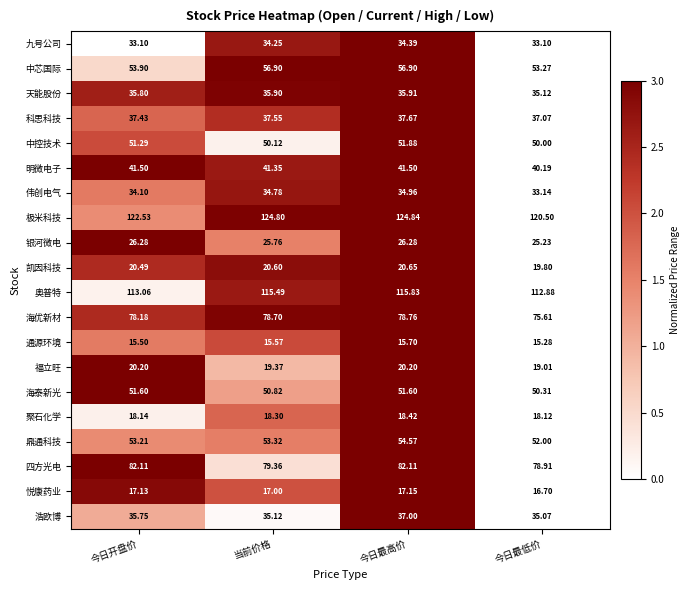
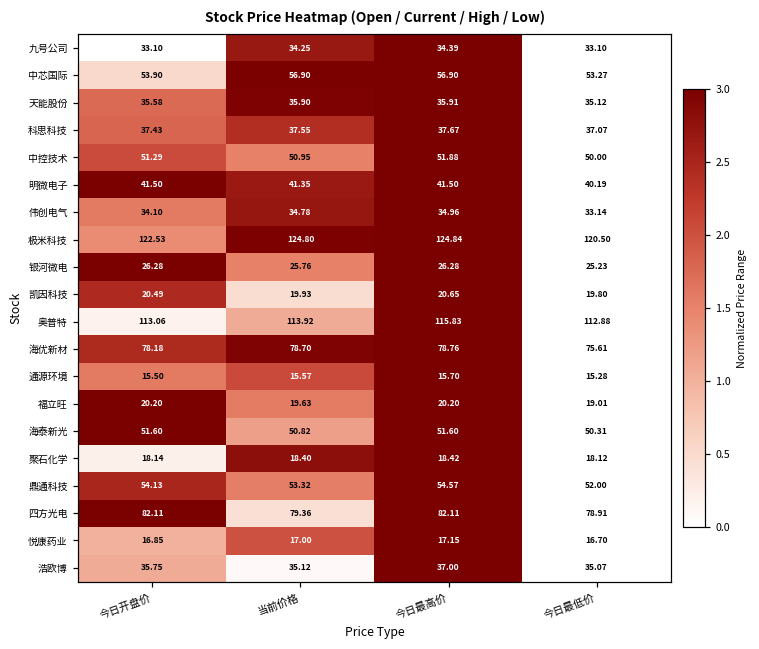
  {
    "九号公司": {
      "今日开盘价": 33.10,
      "当前价格": 34.25,
      "今日最高价": 34.39,
      "今日最低价": 33.10
    },
    "中芯国际": {
      "今日开盘价": 53.90,
      "当前价格": 56.90,
      "今日最高价": 56.90,
      "今日最低价": 53.27
    },
    "天能股份": {
-     "今日开盘价": 35.80,
+     "今日开盘价": 35.58,
      "当前价格": 35.90,
      "今日最高价": 35.91,
      "今日最低价": 35.12
    },
    "科思科技": {
      "今日开盘价": 37.43,
      "当前价格": 37.55,
      "今日最高价": 37.67,
      "今日最低价": 37.07
    },
    "中控技术": {
      "今日开盘价": 51.29,
-     "当前价格": 50.12,
+     "当前价格": 50.95,
      "今日最高价": 51.88,
      "今日最低价": 50.00
    },
    "明微电子": {
      "今日开盘价": 41.50,
      "当前价格": 41.35,
      "今日最高价": 41.50,
      "今日最低价": 40.19
    },
    "伟创电气": {
      "今日开盘价": 34.10,
      "当前价格": 34.78,
      "今日最高价": 34.96,
      "今日最低价": 33.14
    },
    "极米科技": {
      "今日开盘价": 122.53,
      "当前价格": 124.80,
      "今日最高价": 124.84,
      "今日最低价": 120.50
    },
    "银河微电": {
      "今日开盘价": 26.28,
      "当前价格": 25.76,
      "今日最高价": 26.28,
      "今日最低价": 25.23
    },
    "凯因科技": {
      "今日开盘价": 20.49,
-     "当前价格": 20.60,
+     "当前价格": 19.93,
      "今日最高价": 20.65,
      "今日最低价": 19.80
    },
    "奥普特": {
      "今日开盘价": 113.06,
-     "当前价格": 115.49,
+     "当前价格": 113.92,
      "今日最高价": 115.83,
      "今日最低价": 112.88
    },
    "海优新材": {
      "今日开盘价": 78.18,
      "当前价格": 78.70,
      "今日最高价": 78.76,
      "今日最低价": 75.61
    },
    "通源环境": {
      "今日开盘价": 15.50,
      "当前价格": 15.57,
      "今日最高价": 15.70,
      "今日最低价": 15.28
    },
    "福立旺": {
      "今日开盘价": 20.20,
-     "当前价格": 19.37,
+     "当前价格": 19.63,
      "今日最高价": 20.20,
      "今日最低价": 19.01
    },
    "海泰新光": {
      "今日开盘价": 51.60,
      "当前价格": 50.82,
      "今日最高价": 51.60,
      "今日最低价": 50.31
    },
    "聚石化学": {
      "今日开盘价": 18.14,
-     "当前价格": 18.30,
+     "当前价格": 18.40,
      "今日最高价": 18.42,
      "今日最低价": 18.12
    },
    "鼎通科技": {
-     "今日开盘价": 53.21,
+     "今日开盘价": 54.13,
      "当前价格": 53.32,
      "今日最高价": 54.57,
      "今日最低价": 52.00
    },
    "四方光电": {
      "今日开盘价": 82.11,
      "当前价格": 79.36,
      "今日最高价": 82.11,
      "今日最低价": 78.91
    },
    "悦康药业": {
-     "今日开盘价": 17.13,
+     "今日开盘价": 16.85,
      "当前价格": 17.00,
      "今日最高价": 17.15,
      "今日最低价": 16.70
    },
    "浩欧博": {
      "今日开盘价": 35.75,
      "当前价格": 35.12,
      "今日最高价": 37.00,
      "今日最低价": 35.07
    }
  }
